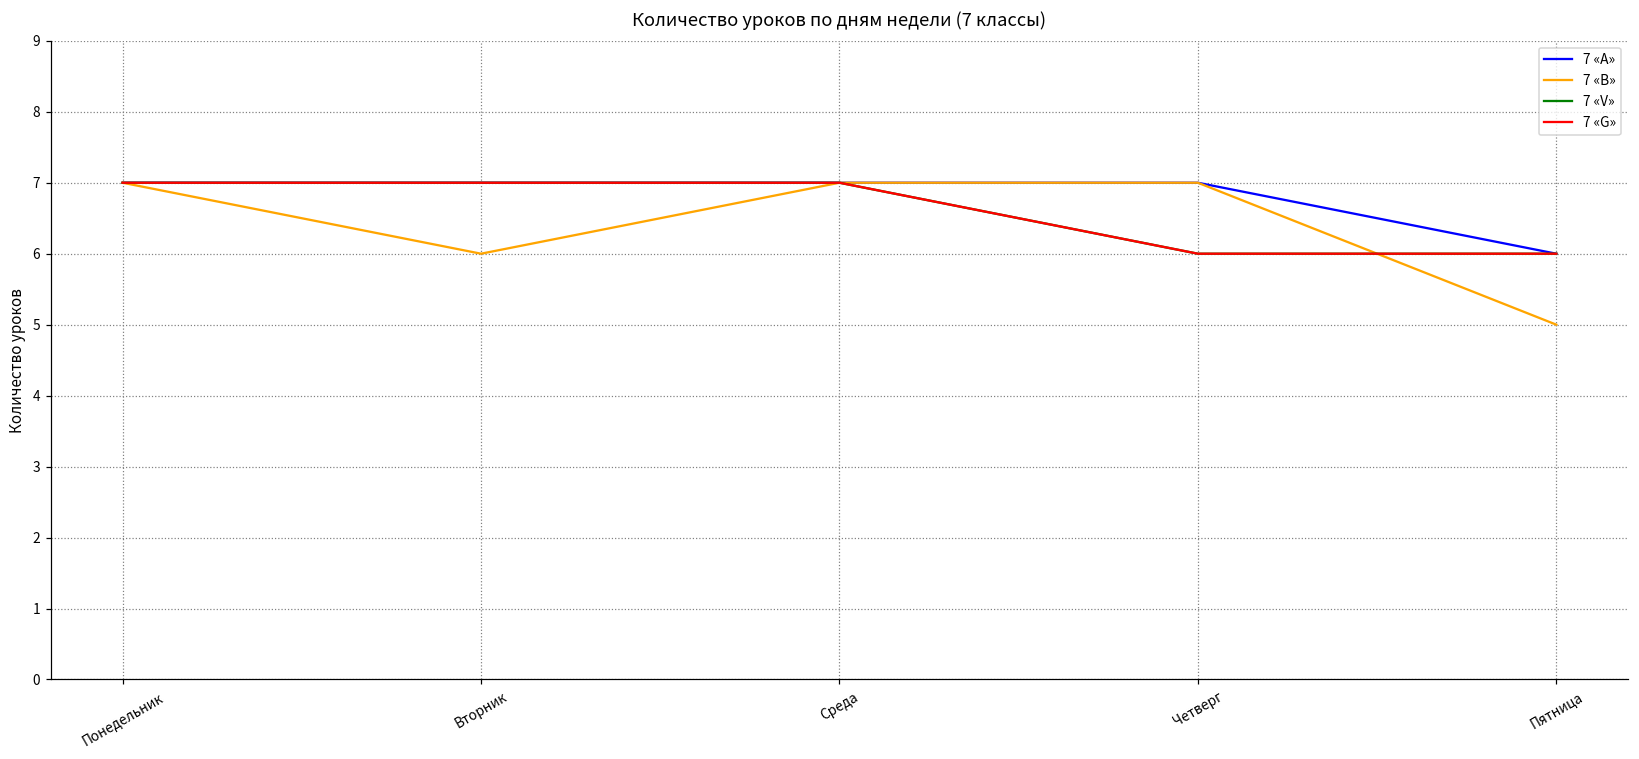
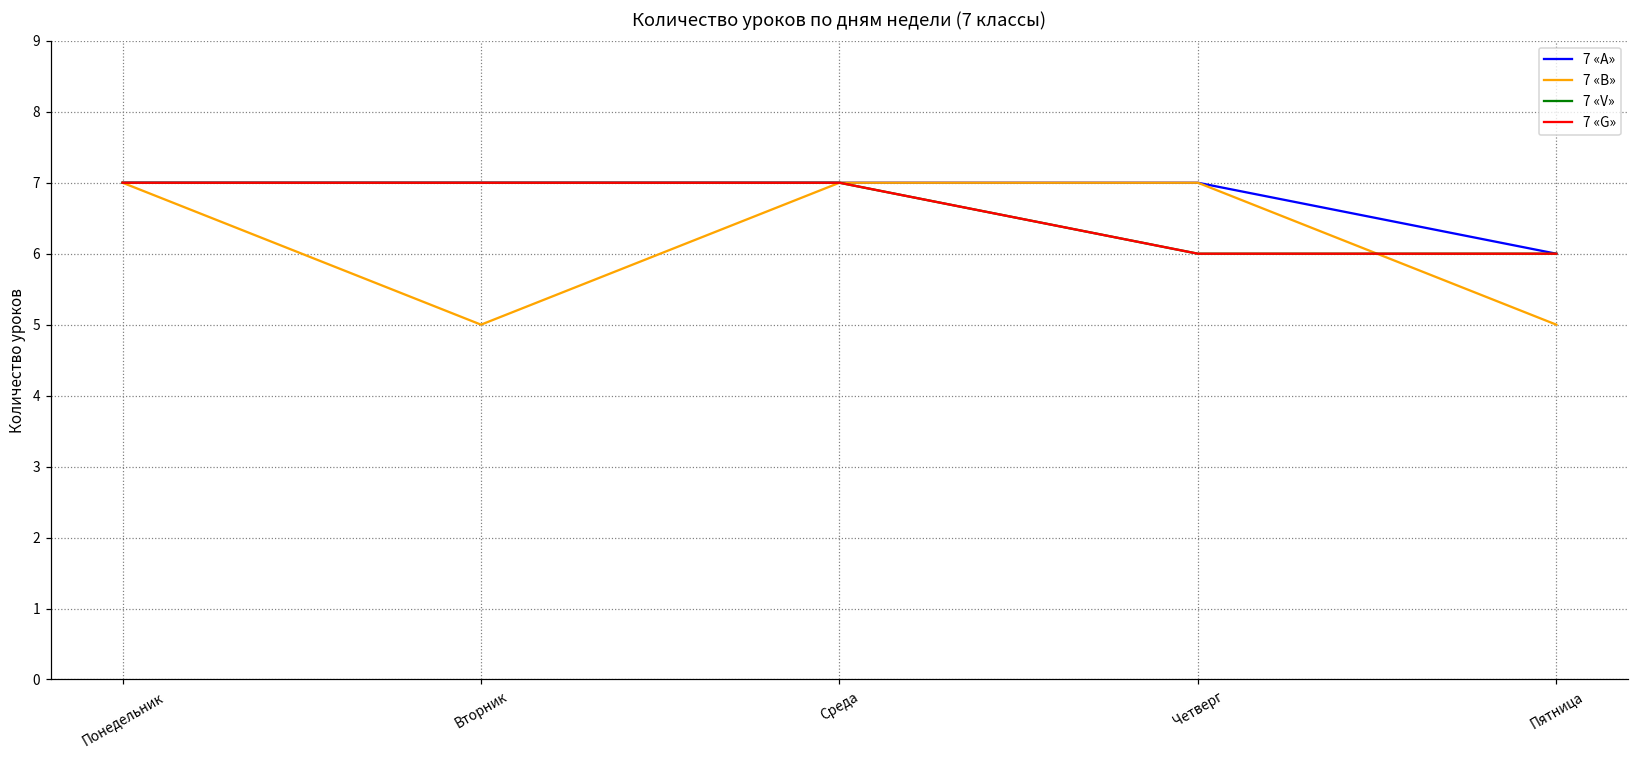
  {
    "7 «B»": {
-     "Вторник": 6,
+     "Вторник": 5,
      "Пятница": 5
    },
    "7 «G»": {
      "Четверг": 6
    }
  }
